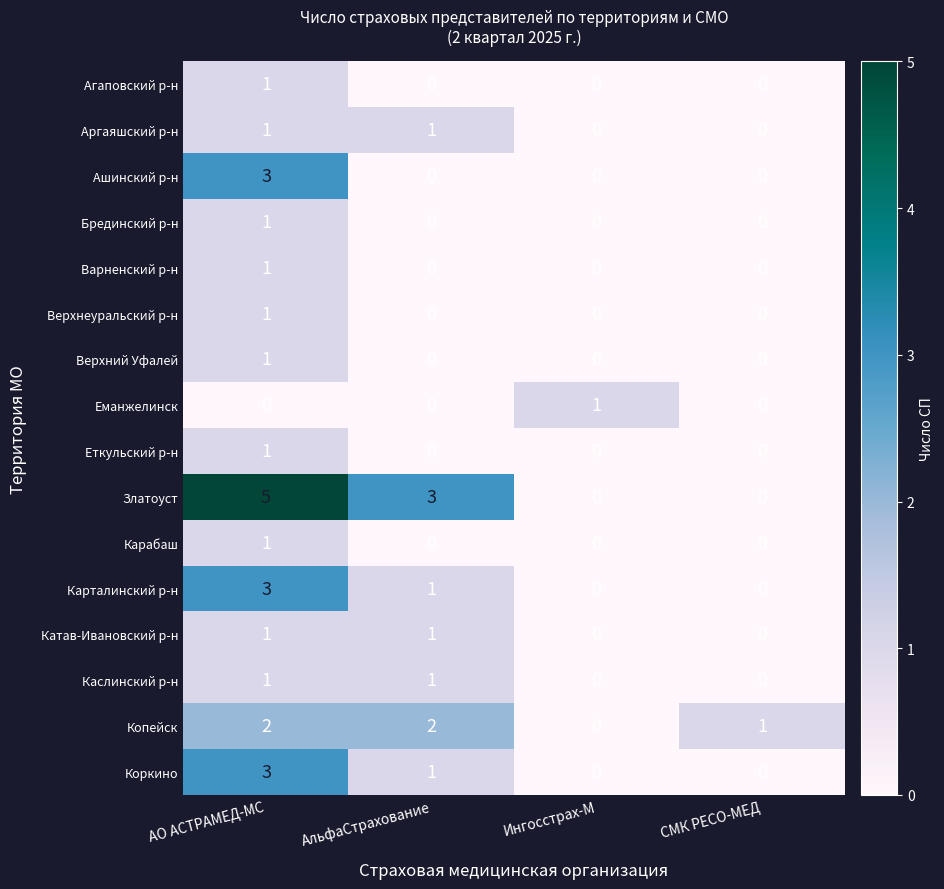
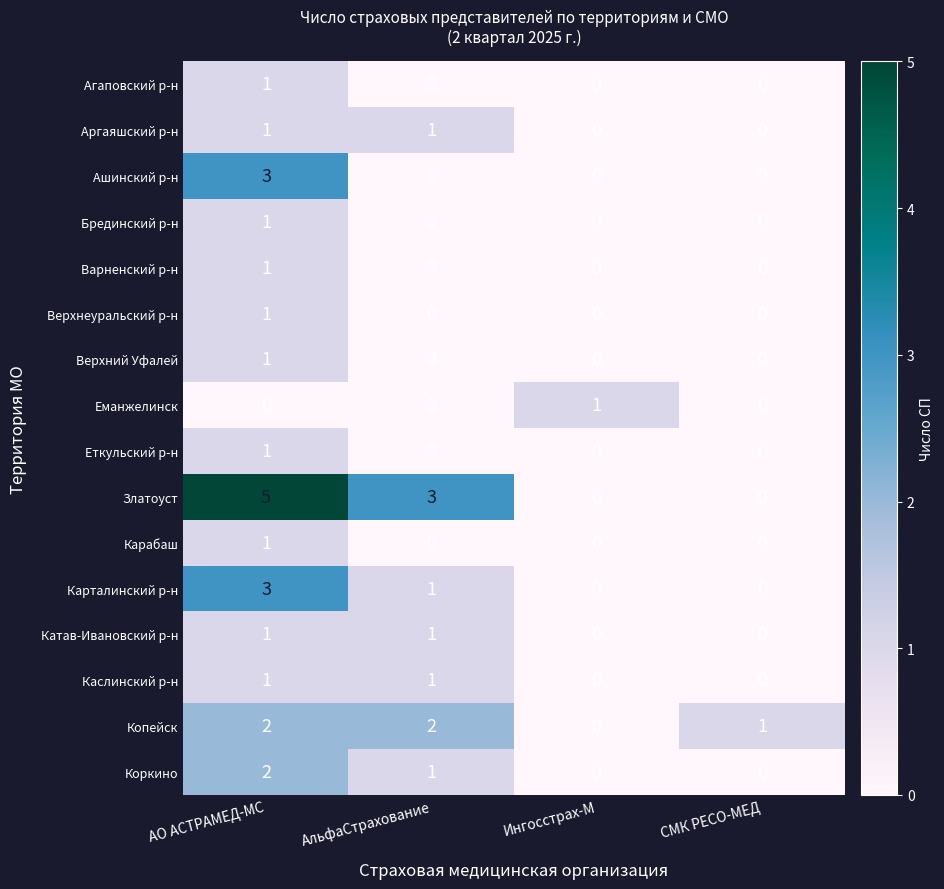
  {
    "Ашинский р-н": {
      "АО АСТРАМЕД-МС": 3
    },
    "Златоуст": {
      "АльфаСтрахование": 3
    },
    "Карталинский р-н": {
      "АО АСТРАМЕД-МС": 3
    },
    "Копейск": {
      "АО АСТРАМЕД-МС": 2,
      "АльфаСтрахование": 2
    },
    "Коркино": {
-     "АО АСТРАМЕД-МС": 3
+     "АО АСТРАМЕД-МС": 2
    }
  }
